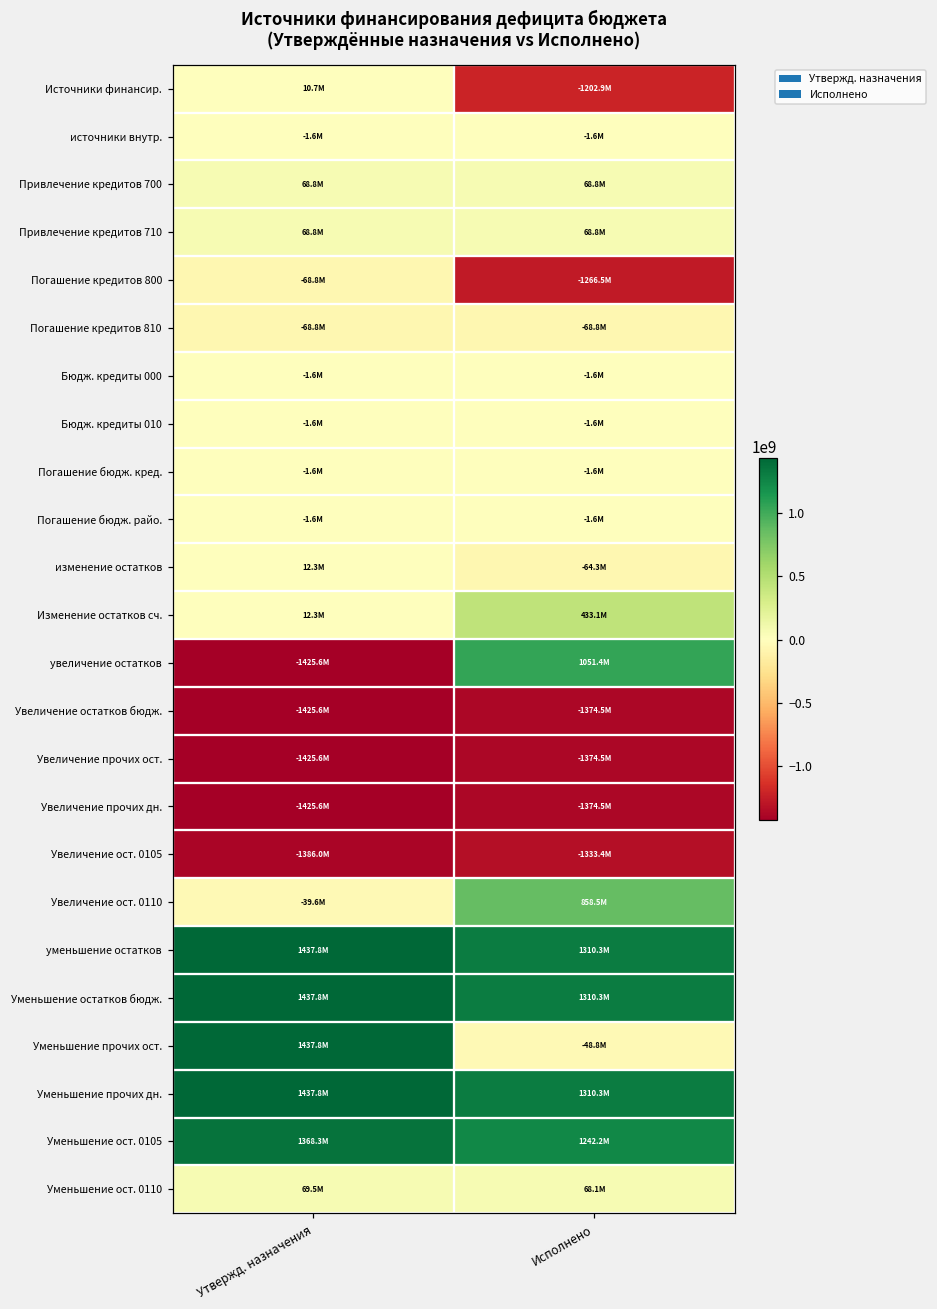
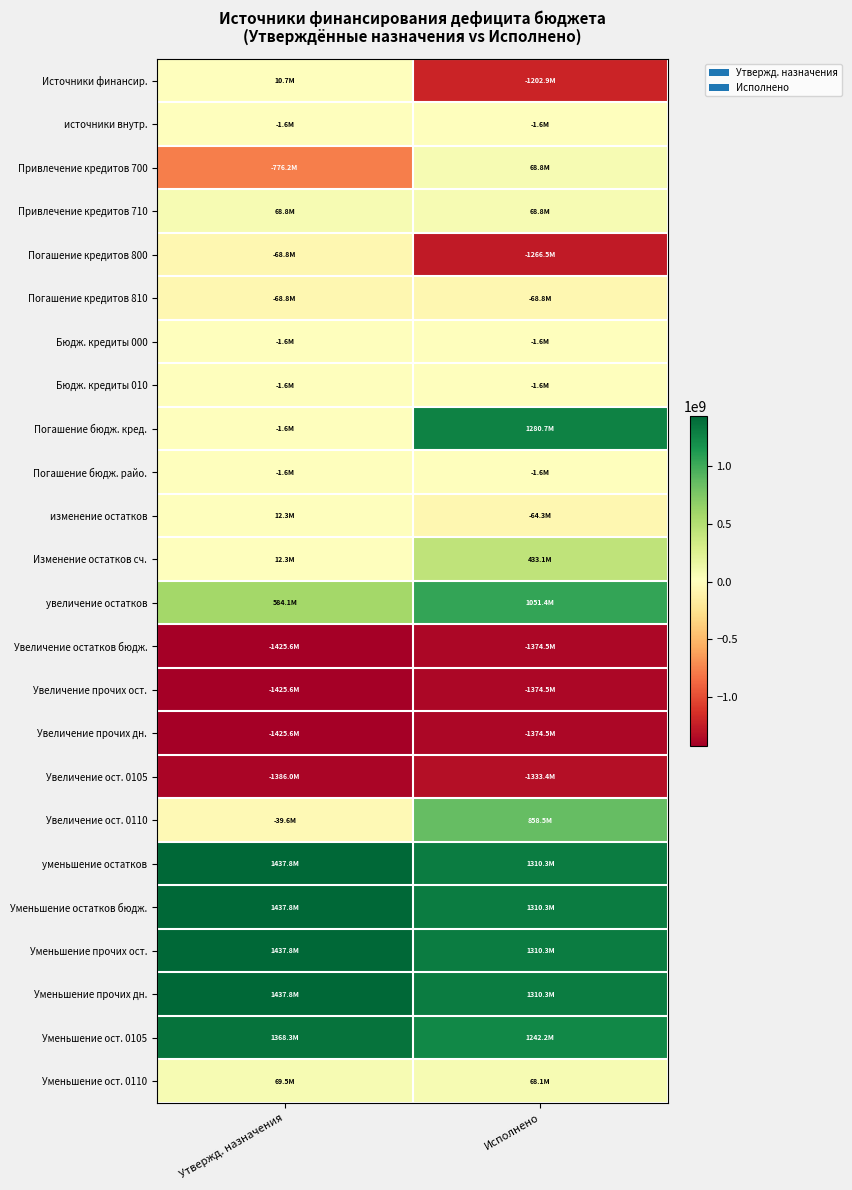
  {
    "Источники финансир.": {
      "Утвержд. назначения": "10.7M",
      "Исполнено": "-1202.9M"
    },
    "источники внутр.": {
      "Утвержд. назначения": "-1.6M",
      "Исполнено": "-1.6M"
    },
    "Привлечение кредитов 700": {
-     "Утвержд. назначения": "68.8M",
+     "Утвержд. назначения": "-776.2M",
      "Исполнено": "68.8M"
    },
    "Привлечение кредитов 710": {
      "Утвержд. назначения": "68.8M",
      "Исполнено": "68.8M"
    },
    "Погашение кредитов 800": {
      "Утвержд. назначения": "-68.8M",
      "Исполнено": "-1266.5M"
    },
    "Погашение кредитов 810": {
      "Утвержд. назначения": "-68.8M",
      "Исполнено": "-68.8M"
    },
    "Бюдж. кредиты 000": {
      "Утвержд. назначения": "-1.6M",
      "Исполнено": "-1.6M"
    },
    "Бюдж. кредиты 010": {
      "Утвержд. назначения": "-1.6M",
      "Исполнено": "-1.6M"
    },
    "Погашение бюдж. кред.": {
      "Утвержд. назначения": "-1.6M",
-     "Исполнено": "-1.6M"
+     "Исполнено": "1280.7M"
    },
    "Погашение бюдж. райо.": {
      "Утвержд. назначения": "-1.6M",
      "Исполнено": "-1.6M"
    },
    "изменение остатков": {
      "Утвержд. назначения": "12.3M",
      "Исполнено": "-64.3M"
    },
    "Изменение остатков сч.": {
      "Утвержд. назначения": "12.3M",
      "Исполнено": "433.1M"
    },
    "увеличение остатков": {
-     "Утвержд. назначения": "-1425.6M",
+     "Утвержд. назначения": "584.1M",
      "Исполнено": "1051.4M"
    },
    "Увеличение остатков бюдж.": {
      "Утвержд. назначения": "-1425.6M",
      "Исполнено": "-1374.5M"
    },
    "Увеличение прочих ост.": {
      "Утвержд. назначения": "-1425.6M",
      "Исполнено": "-1374.5M"
    },
    "Увеличение прочих дн.": {
      "Утвержд. назначения": "-1425.6M",
      "Исполнено": "-1374.5M"
    },
    "Увеличение ост. 0105": {
      "Утвержд. назначения": "-1386.0M",
      "Исполнено": "-1333.4M"
    },
    "Увеличение ост. 0110": {
      "Утвержд. назначения": "-39.6M",
      "Исполнено": "858.5M"
    },
    "уменьшение остатков": {
      "Утвержд. назначения": "1437.8M",
      "Исполнено": "1310.3M"
    },
    "Уменьшение остатков бюдж.": {
      "Утвержд. назначения": "1437.8M",
      "Исполнено": "1310.3M"
    },
    "Уменьшение прочих ост.": {
      "Утвержд. назначения": "1437.8M",
-     "Исполнено": "-48.8M"
+     "Исполнено": "1310.3M"
    },
    "Уменьшение прочих дн.": {
      "Утвержд. назначения": "1437.8M",
      "Исполнено": "1310.3M"
    },
    "Уменьшение ост. 0105": {
      "Утвержд. назначения": "1368.3M",
      "Исполнено": "1242.2M"
    },
    "Уменьшение ост. 0110": {
      "Утвержд. назначения": "69.5M",
      "Исполнено": "68.1M"
    }
  }
